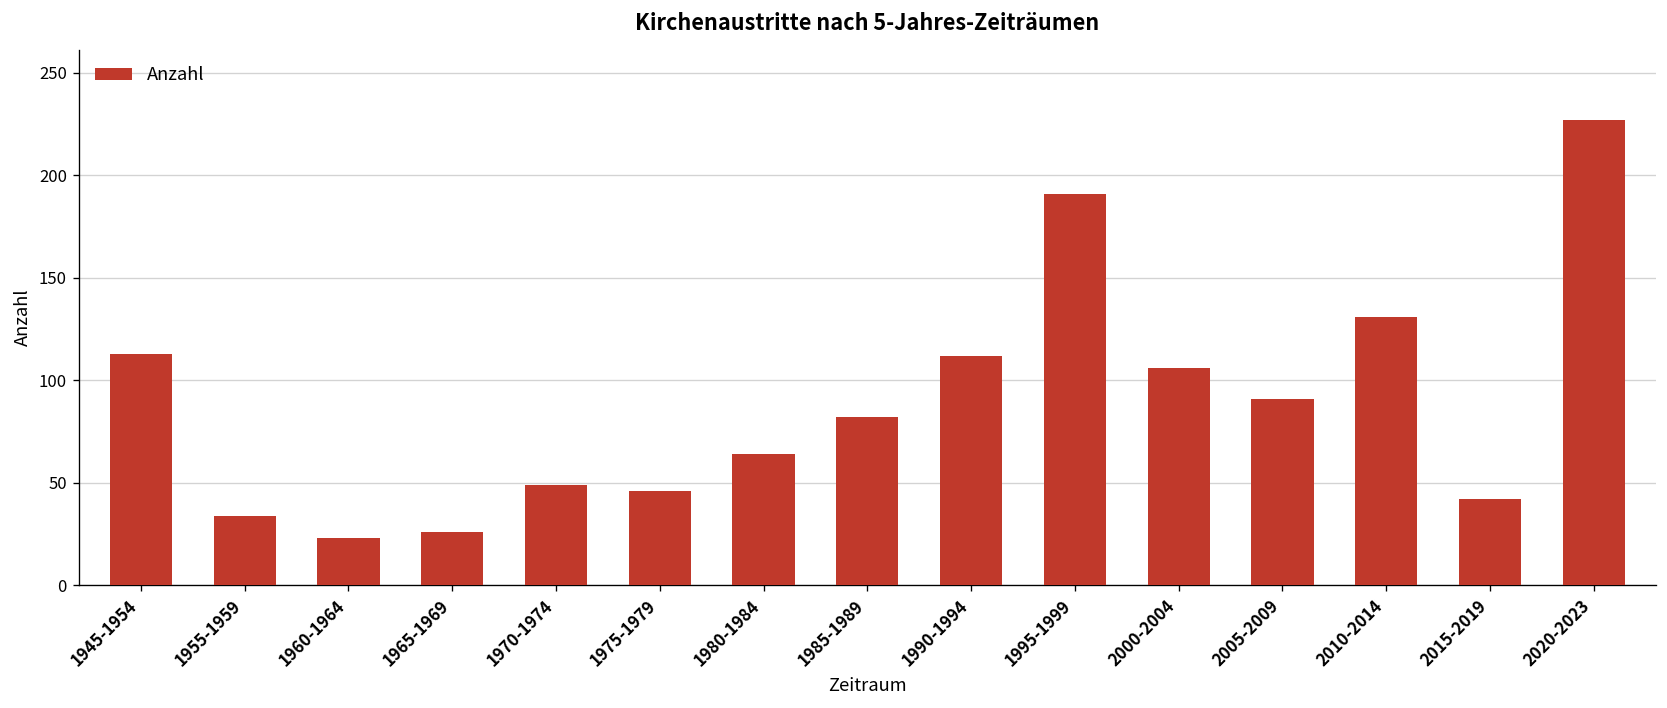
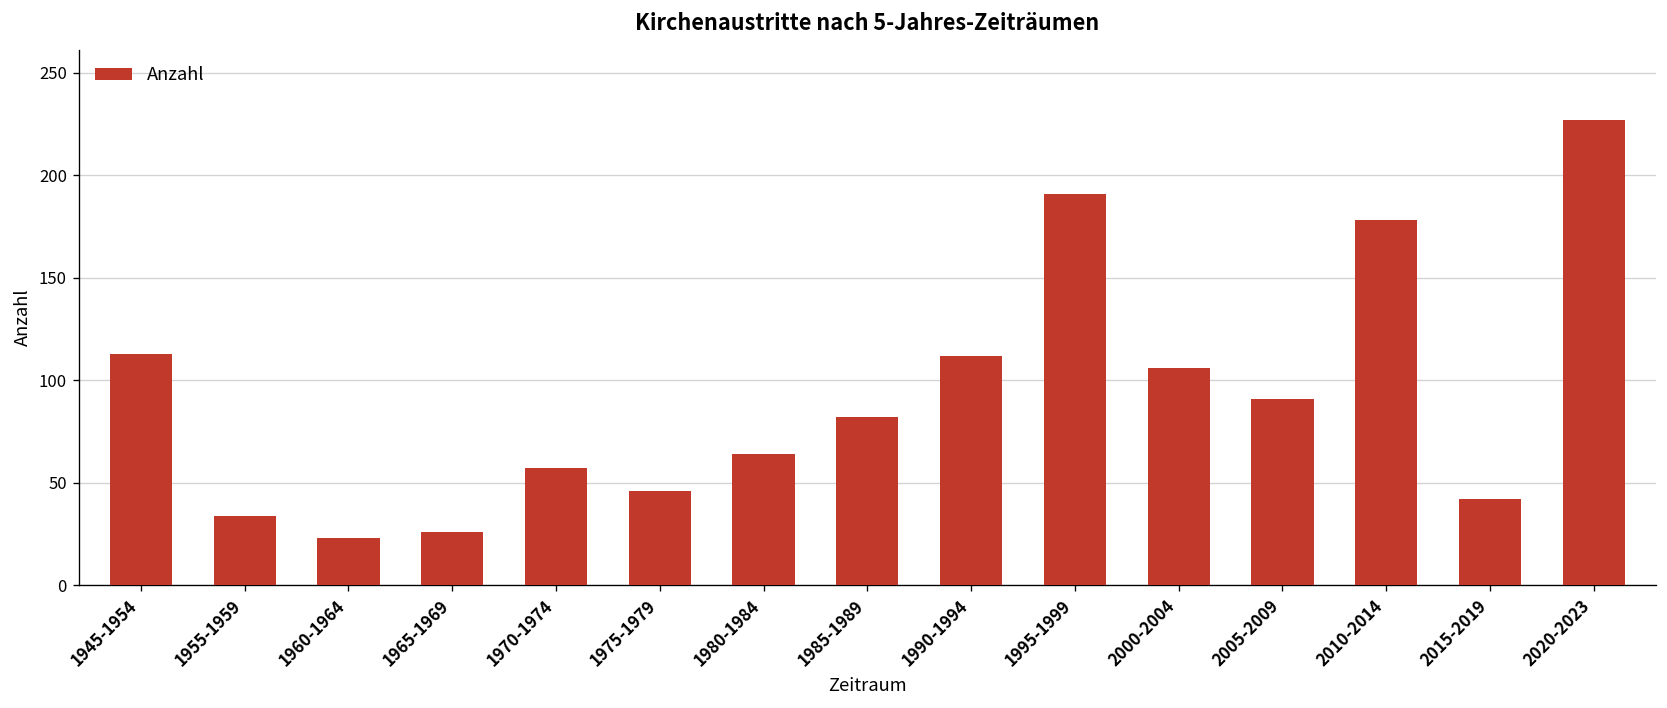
  {
    "1945-1954": 113,
    "1955-1959": 34,
    "1960-1964": 23,
    "1965-1969": 26,
-   "1970-1974": 49,
+   "1970-1974": 57,
    "1975-1979": 46,
    "1980-1984": 64,
    "1985-1989": 82,
    "1990-1994": 112,
    "1995-1999": 191,
    "2000-2004": 106,
    "2005-2009": 91,
-   "2010-2014": 131,
+   "2010-2014": 178,
    "2015-2019": 42,
    "2020-2023": 227
  }
